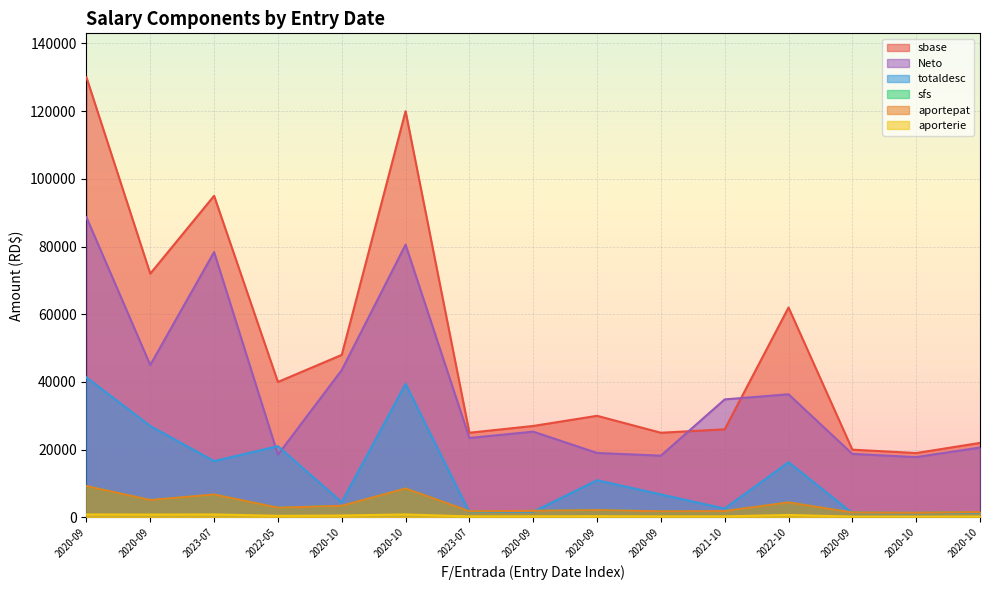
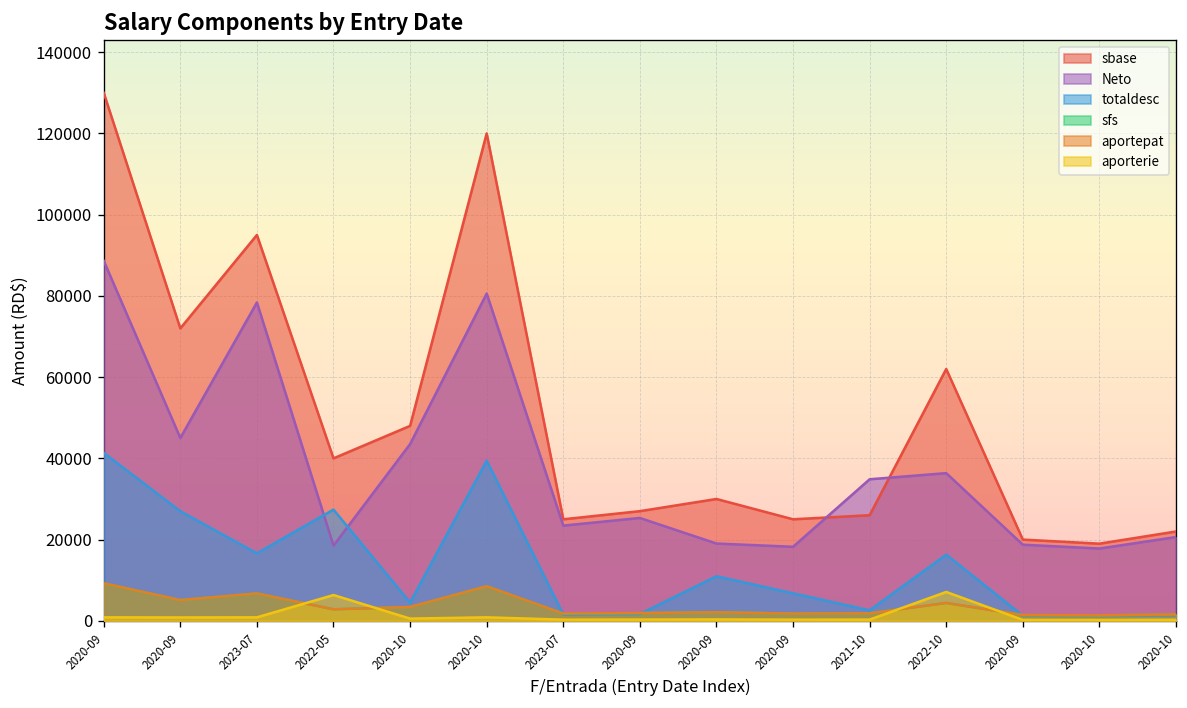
  {
    "Neto": {
      "2022-05": 19000,
      "2021-10": 35000,
      "2022-10": 36000
    },
    "totaldesc": {
-     "2022-05": 21000,
+     "2022-05": 27000,
      "2022-10": 16000
    },
    "aporterie": {
-     "2022-05": 0,
+     "2022-05": 6000,
      "2021-10": 0,
-     "2022-10": 1000
+     "2022-10": 7000
    }
  }
